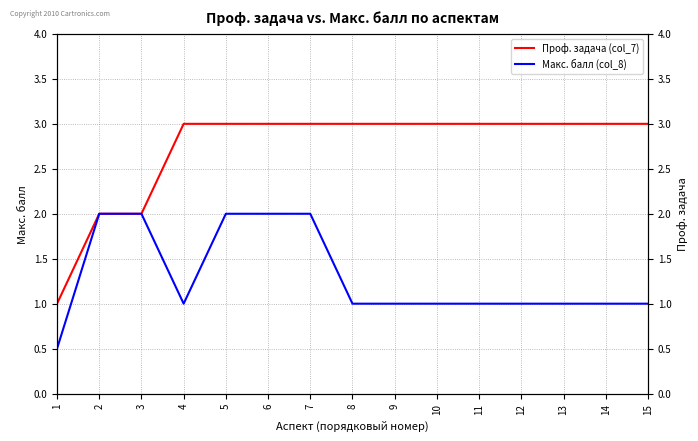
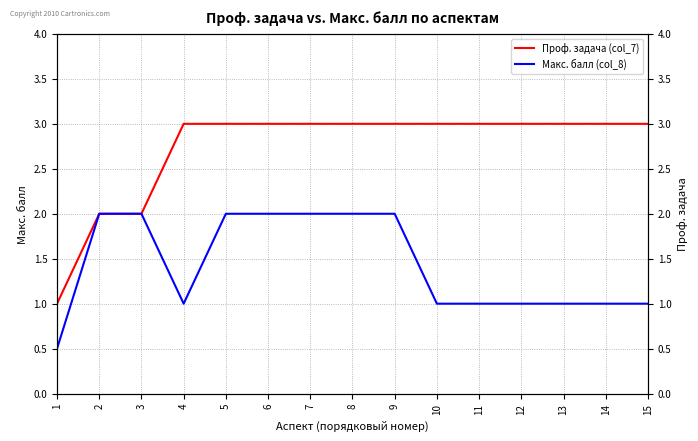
  {
    "Проф. задача (col_7)": {
      "1": 1,
      "4": 3,
      "5": 3,
      "6": 3,
      "7": 3,
      "8": 3,
      "9": 3,
      "10": 3,
      "11": 3,
      "12": 3,
      "13": 3,
      "14": 3,
      "15": 3
    },
    "Макс. балл (col_8)": {
      "1": 0.5,
      "4": 1,
      "5": 2,
      "6": 2,
      "7": 2,
-     "8": 1,
-     "9": 1,
+     "8": 2,
+     "9": 2,
      "10": 1,
      "11": 1,
      "12": 1,
      "13": 1,
      "14": 1,
      "15": 1
    }
  }
